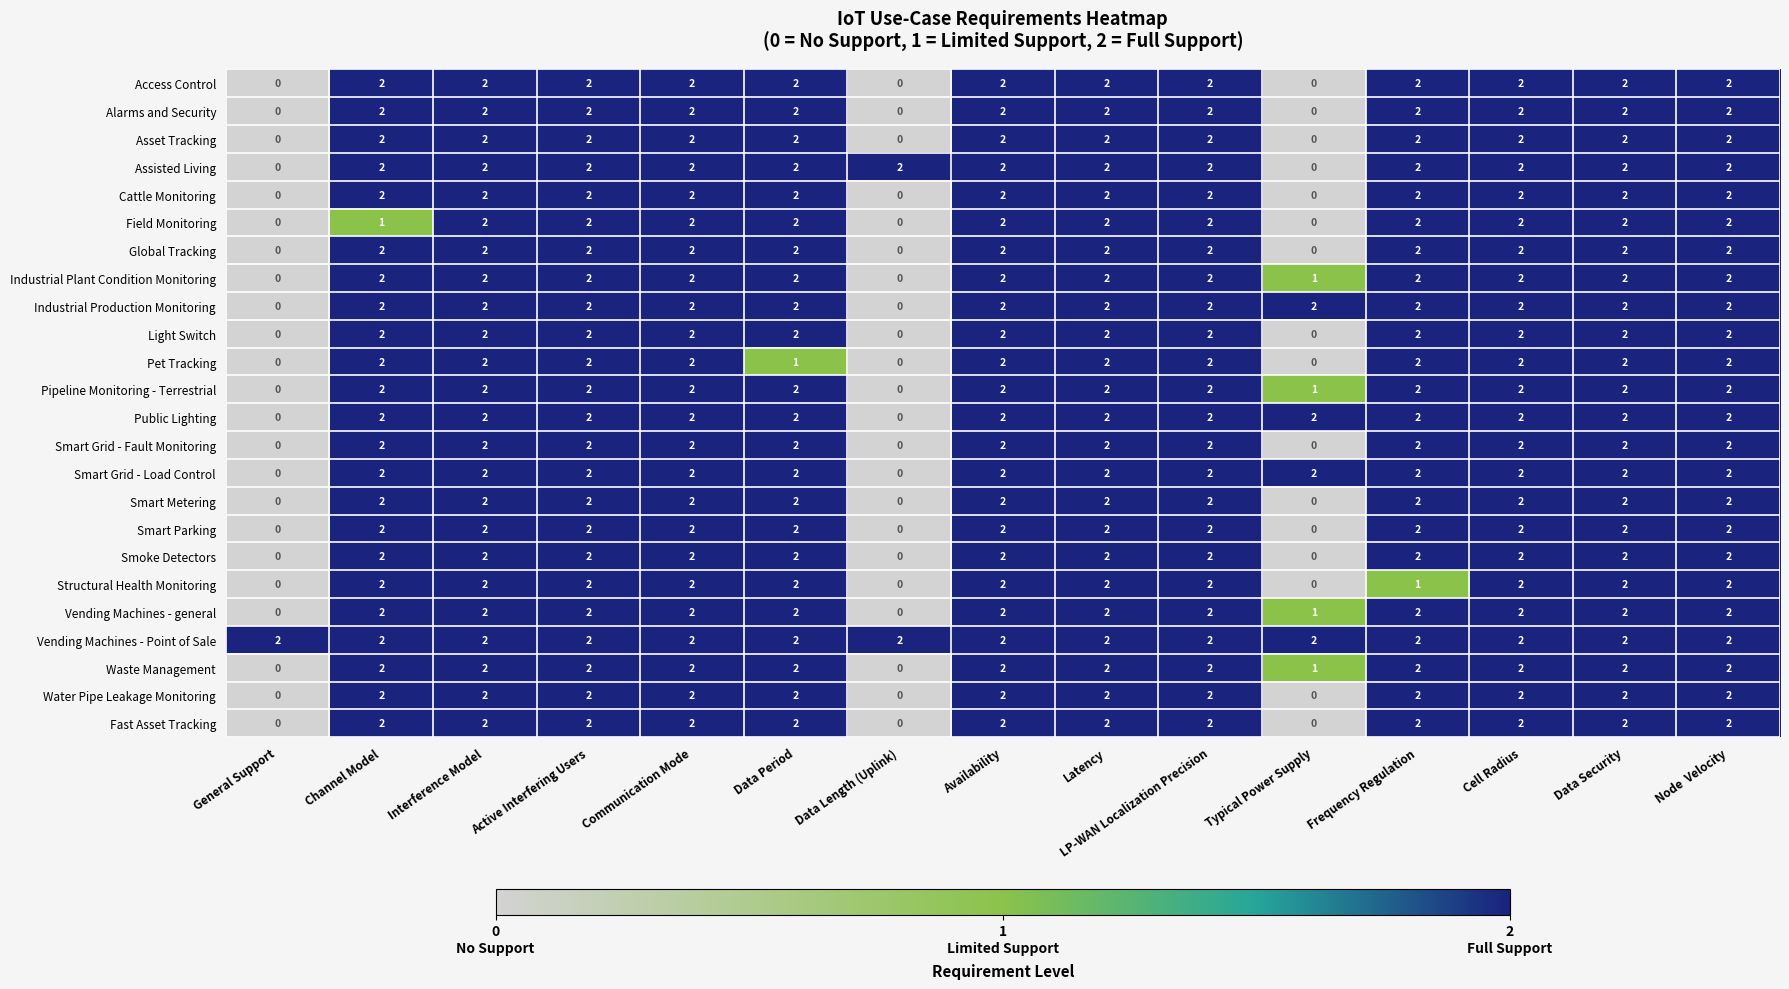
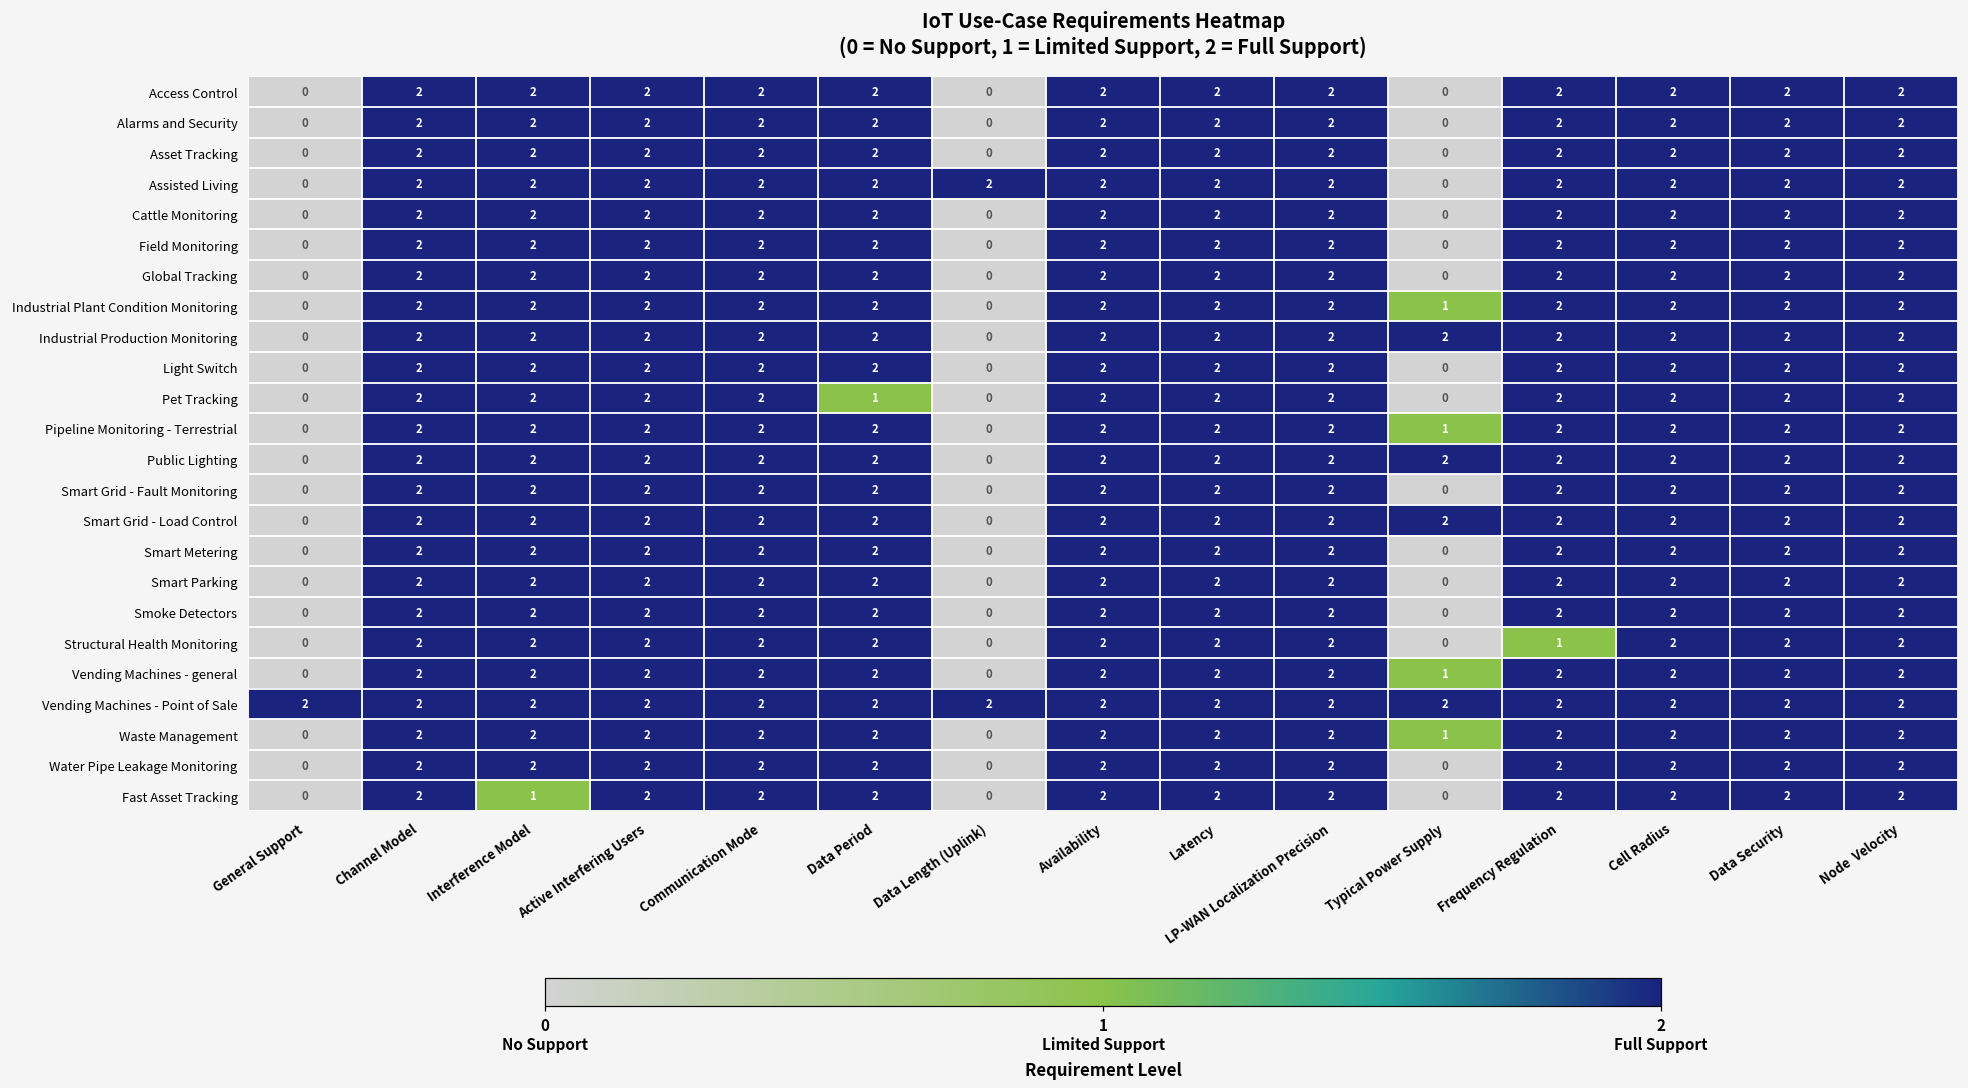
  {
    "Field Monitoring": {
      "General Support": 0,
-     "Channel Model": 1,
+     "Channel Model": 2,
      "Interference Model": 2,
      "Active Interfering Users": 2,
      "Communication Mode": 2,
      "Data Period": 2,
      "Data Length (Uplink)": 0,
      "Availability": 2,
      "Latency": 2,
      "LP-WAN Localization Precision": 2,
      "Typical Power Supply": 0,
      "Frequency Regulation": 2,
      "Cell Radius": 2,
      "Data Security": 2,
      "Node Velocity": 2
    },
    "Fast Asset Tracking": {
      "General Support": 0,
      "Channel Model": 2,
-     "Interference Model": 2,
+     "Interference Model": 1,
      "Active Interfering Users": 2,
      "Communication Mode": 2,
      "Data Period": 2,
      "Data Length (Uplink)": 0,
      "Availability": 2,
      "Latency": 2,
      "LP-WAN Localization Precision": 2,
      "Typical Power Supply": 0,
      "Frequency Regulation": 2,
      "Cell Radius": 2,
      "Data Security": 2,
      "Node Velocity": 2
    }
  }
